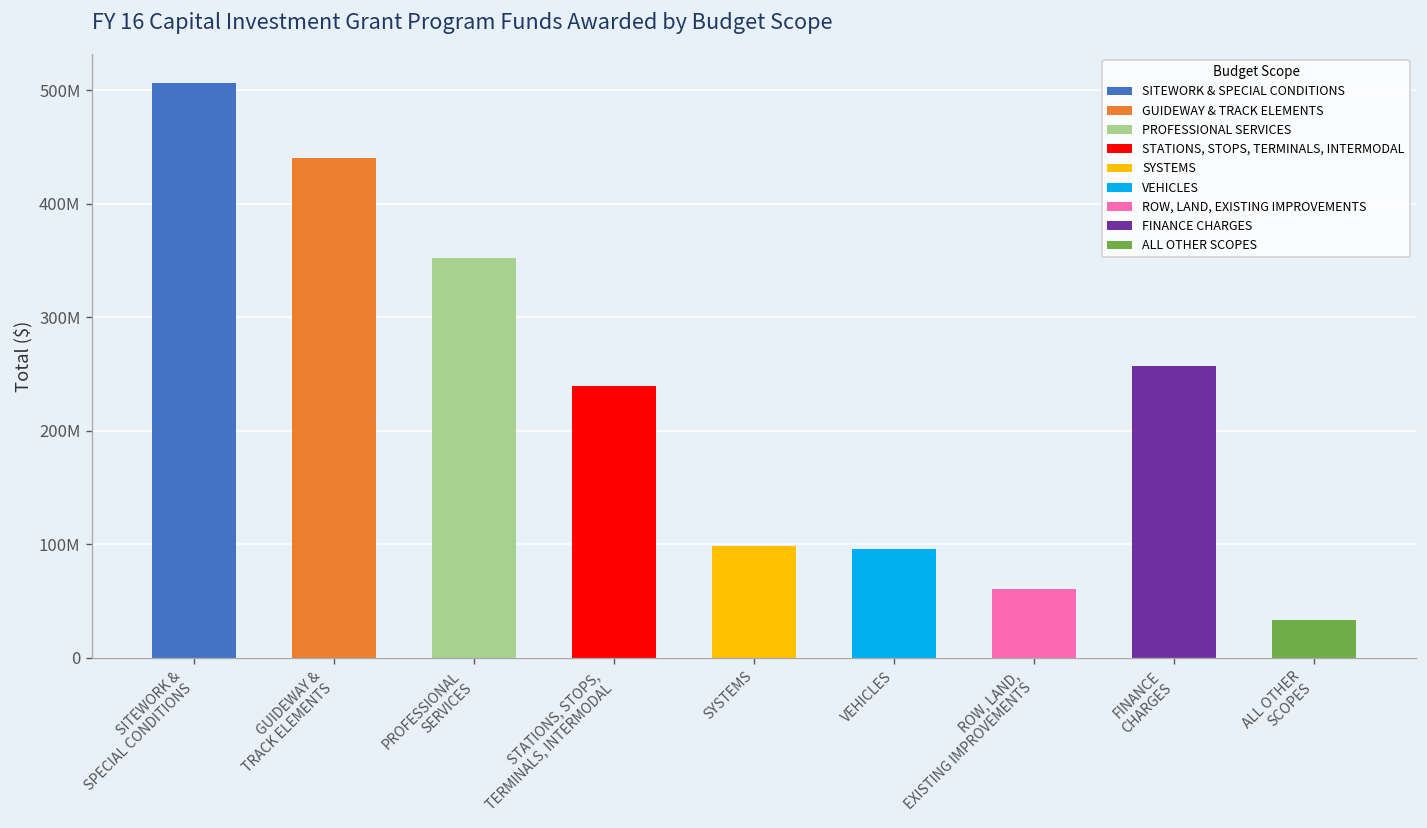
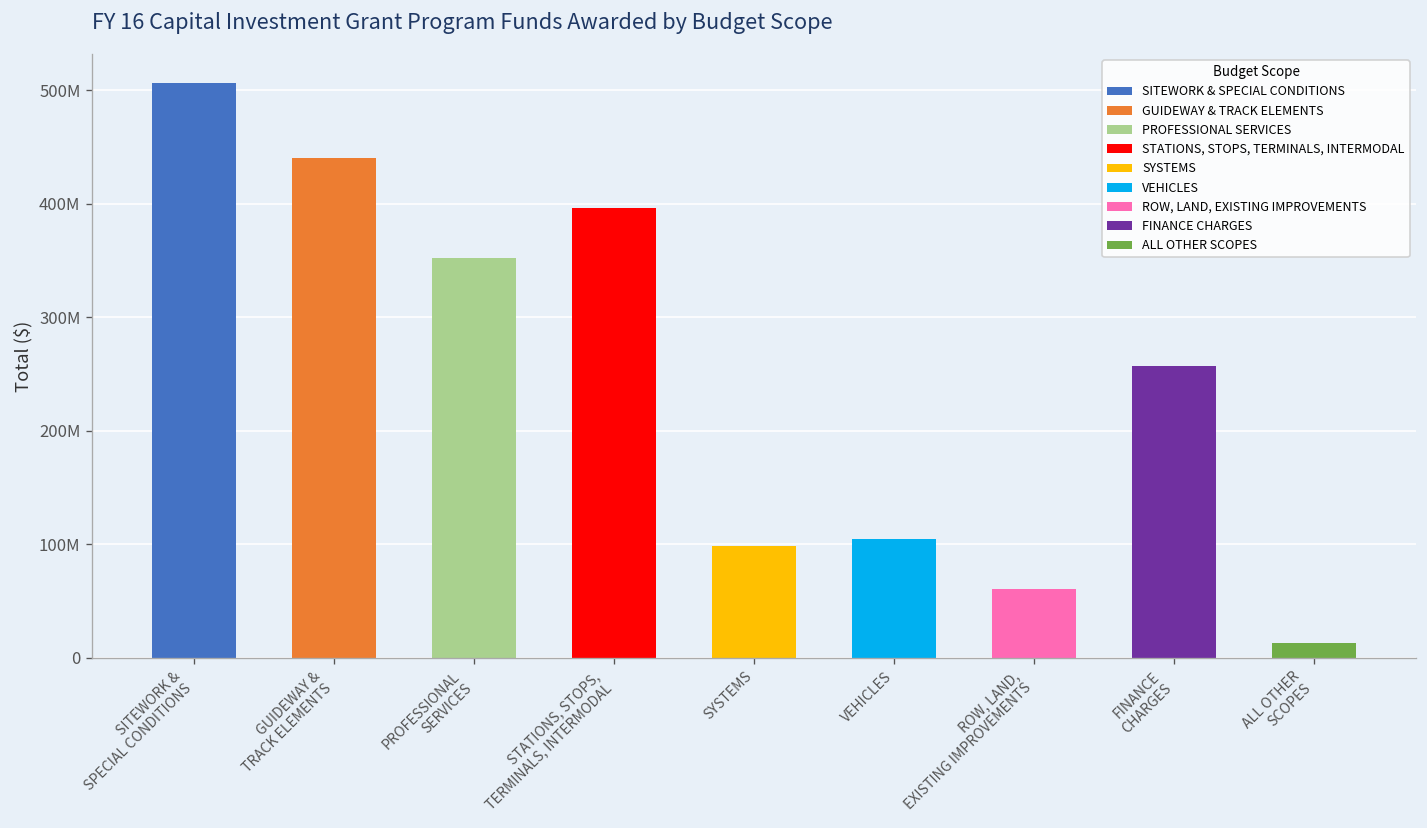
  {
    "SITEWORK & SPECIAL CONDITIONS": 510000000,
    "GUIDEWAY & TRACK ELEMENTS": 440000000,
    "PROFESSIONAL SERVICES": 350000000,
-   "STATIONS, STOPS, TERMINALS, INTERMODAL": 240000000,
+   "STATIONS, STOPS, TERMINALS, INTERMODAL": 400000000,
    "SYSTEMS": 100000000,
-   "VEHICLES": 96000000,
+   "VEHICLES": 105000000,
    "ROW, LAND, EXISTING IMPROVEMENTS": 60000000,
    "FINANCE CHARGES": 260000000,
-   "ALL OTHER SCOPES": 30000000
+   "ALL OTHER SCOPES": 10000000
  }
